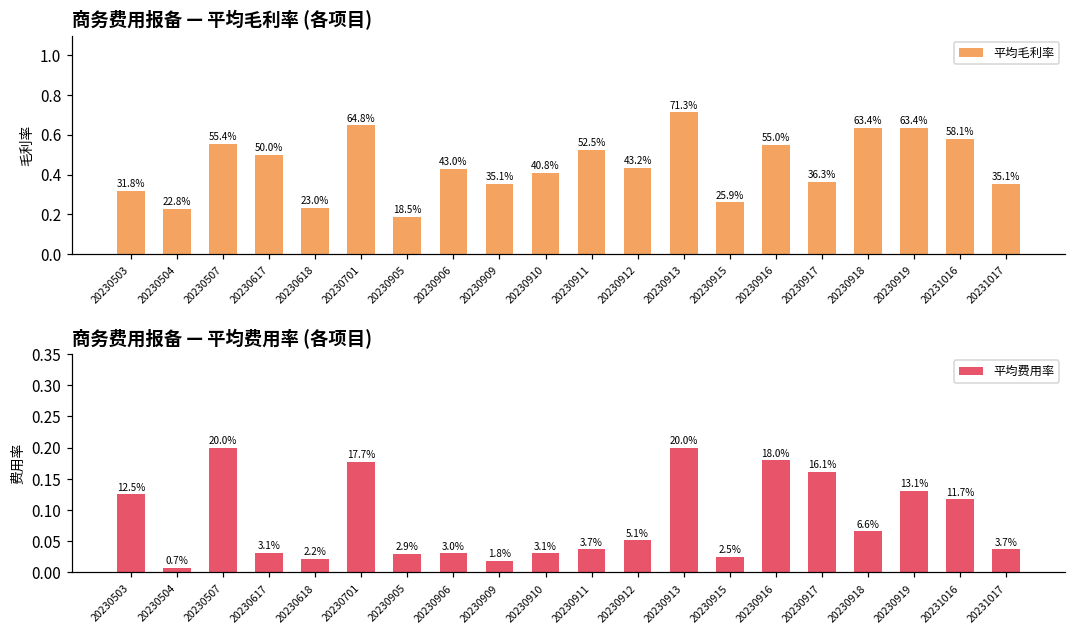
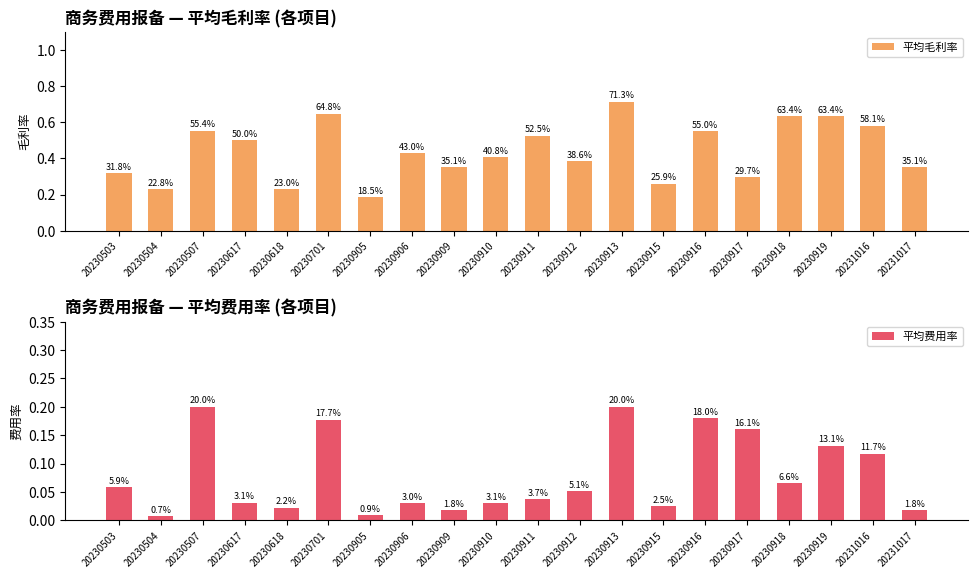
  {
    "商务费用报备 — 平均毛利率 (各项目)": {
      "20230503": "31.8%",
      "20230504": "22.8%",
      "20230507": "55.4%",
      "20230617": "50.0%",
      "20230618": "23.0%",
      "20230701": "64.8%",
      "20230905": "18.5%",
      "20230906": "43.0%",
      "20230909": "35.1%",
      "20230910": "40.8%",
      "20230911": "52.5%",
-     "20230912": "43.2%",
+     "20230912": "38.6%",
      "20230913": "71.3%",
      "20230915": "25.9%",
      "20230916": "55.0%",
-     "20230917": "36.3%",
+     "20230917": "29.7%",
      "20230918": "63.4%",
      "20230919": "63.4%",
      "20231016": "58.1%",
      "20231017": "35.1%"
    },
    "商务费用报备 — 平均费用率 (各项目)": {
-     "20230503": "12.5%",
+     "20230503": "5.9%",
      "20230504": "0.7%",
      "20230507": "20.0%",
      "20230617": "3.1%",
      "20230618": "2.2%",
      "20230701": "17.7%",
-     "20230905": "2.9%",
+     "20230905": "0.9%",
      "20230906": "3.0%",
      "20230909": "1.8%",
      "20230910": "3.1%",
      "20230911": "3.7%",
      "20230912": "5.1%",
      "20230913": "20.0%",
      "20230915": "2.5%",
      "20230916": "18.0%",
      "20230917": "16.1%",
      "20230918": "6.6%",
      "20230919": "13.1%",
      "20231016": "11.7%",
-     "20231017": "3.7%"
+     "20231017": "1.8%"
    }
  }
